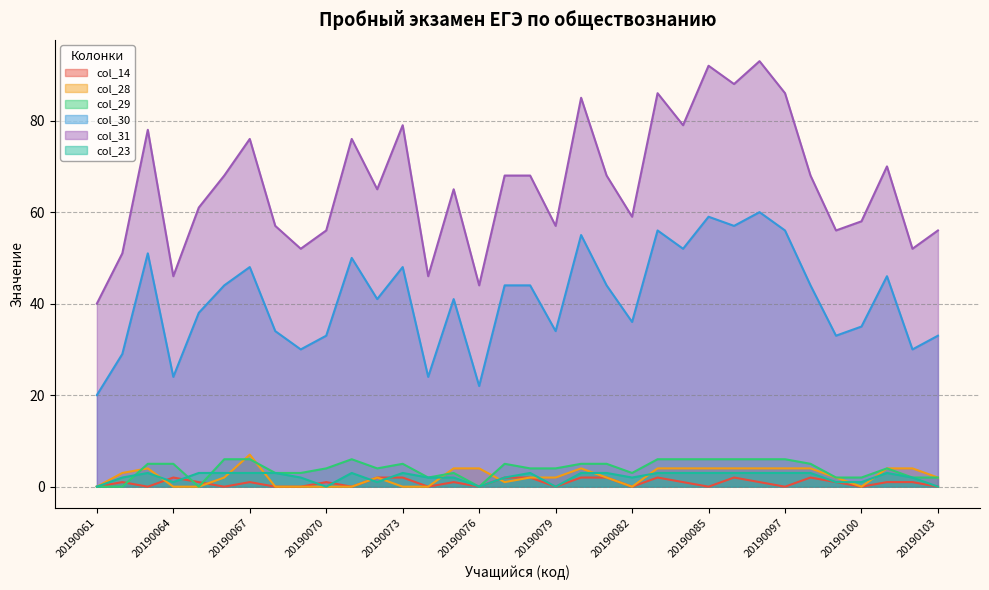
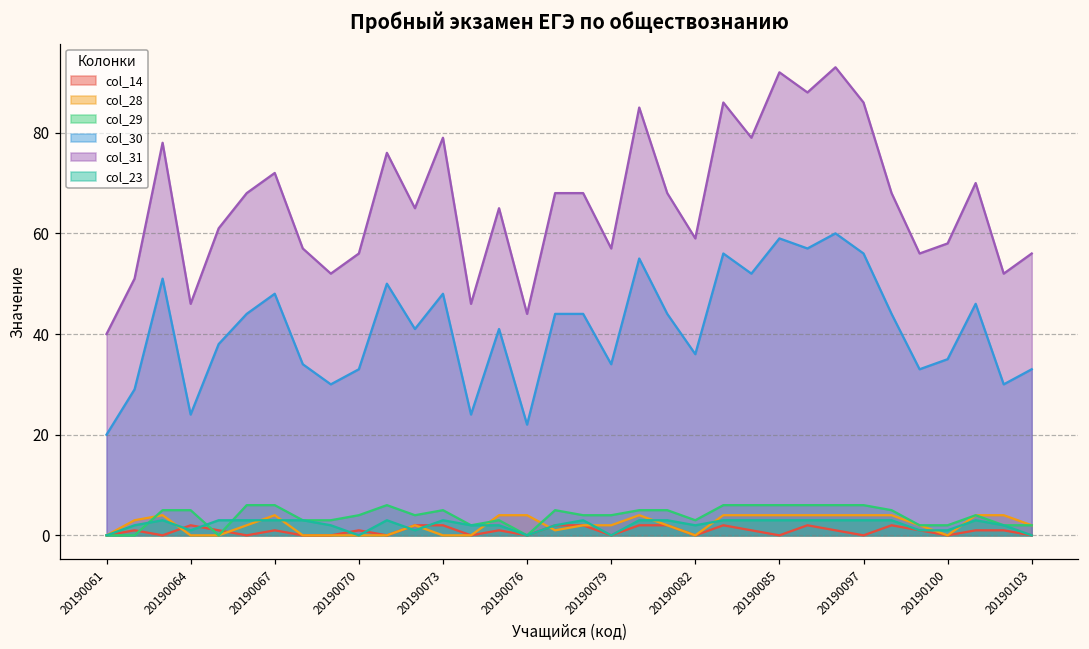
  {
    "col_14": {
      "20190064": 2,
      "20190067": 1,
      "20190070": 1,
      "20190073": 2,
      "20190085": 0,
      "20190097": 0
    },
    "col_28": {
      "20190064": 0,
-     "20190067": 7,
+     "20190067": 4,
      "20190073": 0,
      "20190076": 4,
      "20190079": 2,
      "20190085": 4,
      "20190097": 4
    },
    "col_31": {
      "20190061": 40,
      "20190064": 46,
-     "20190067": 76,
+     "20190067": 72,
      "20190070": 56,
      "20190073": 79,
      "20190076": 44,
      "20190079": 57,
      "20190082": 59,
      "20190085": 92,
      "20190097": 86,
      "20190100": 58,
      "20190103": 56
    }
  }
